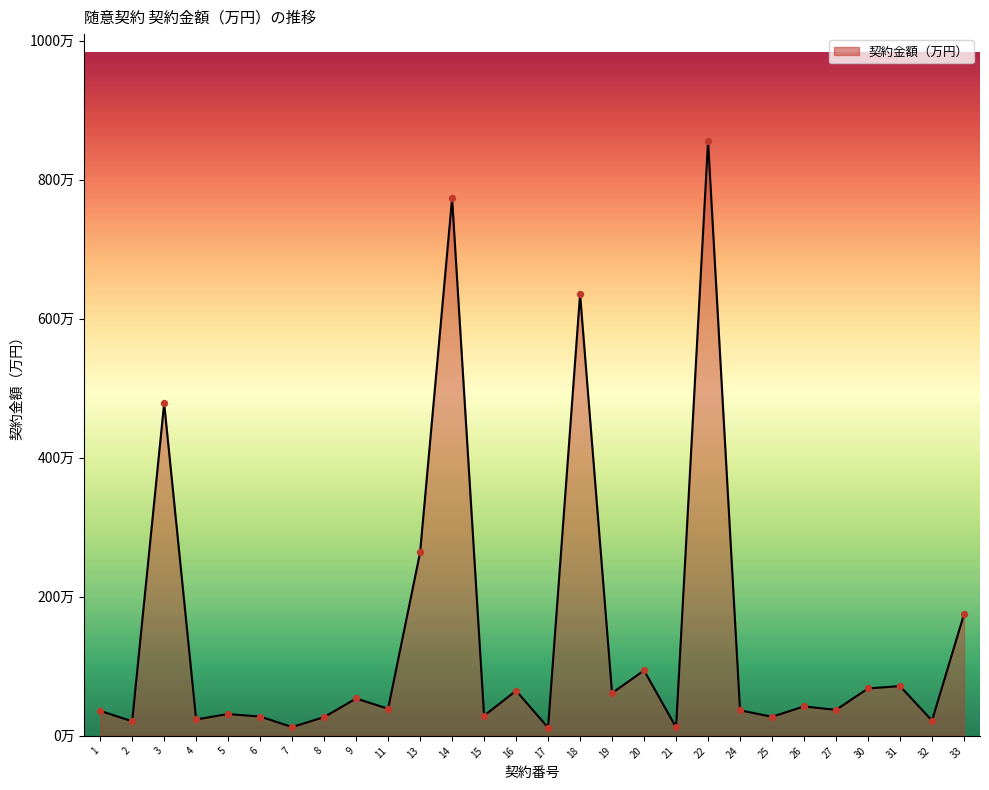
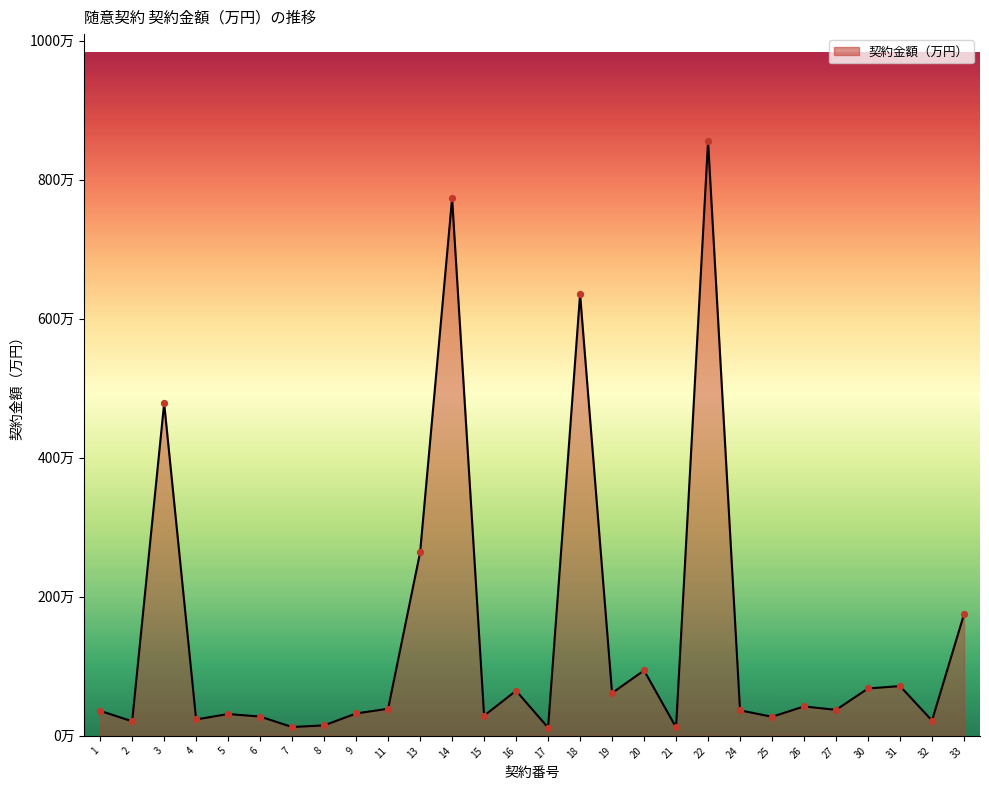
  {
    "1": "40万",
    "2": "20万",
    "3": "480万",
    "4": "20万",
    "5": "30万",
    "6": "30万",
    "7": "10万",
-   "8": "30万",
-   "9": "50万",
+   "8": "20万",
+   "9": "30万",
    "11": "40万",
    "13": "260万",
    "14": "770万",
    "15": "30万",
    "16": "70万",
    "17": "10万",
    "18": "640万",
    "19": "60万",
    "20": "90万",
    "21": "10万",
    "22": "860万",
    "24": "40万",
    "25": "30万",
    "26": "40万",
    "27": "40万",
    "30": "70万",
    "31": "70万",
    "32": "20万",
    "33": "180万"
  }
